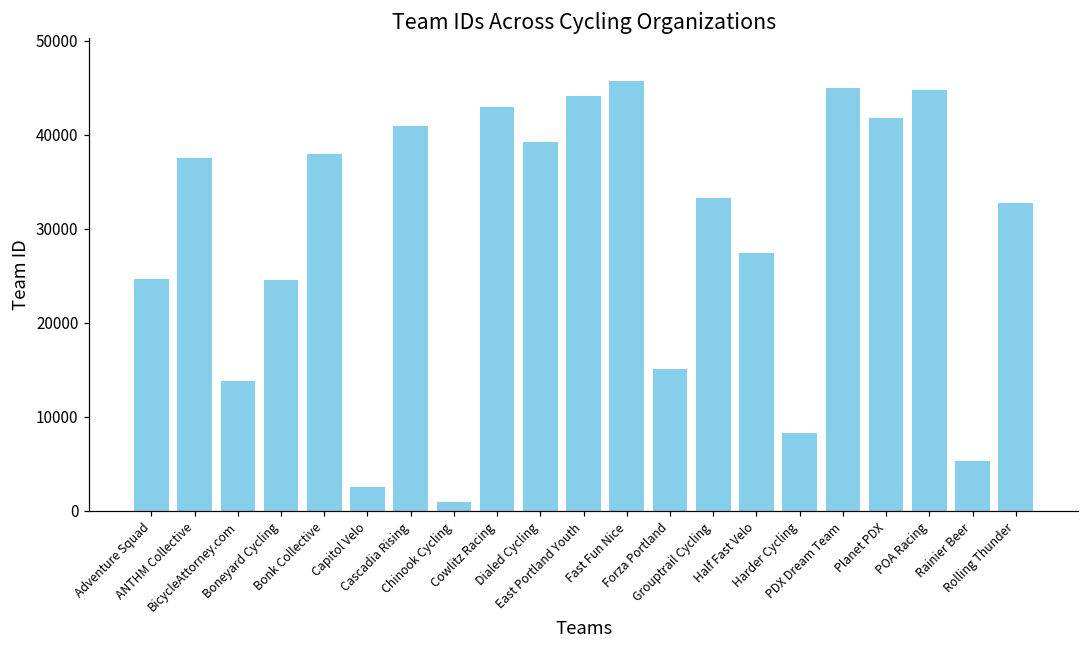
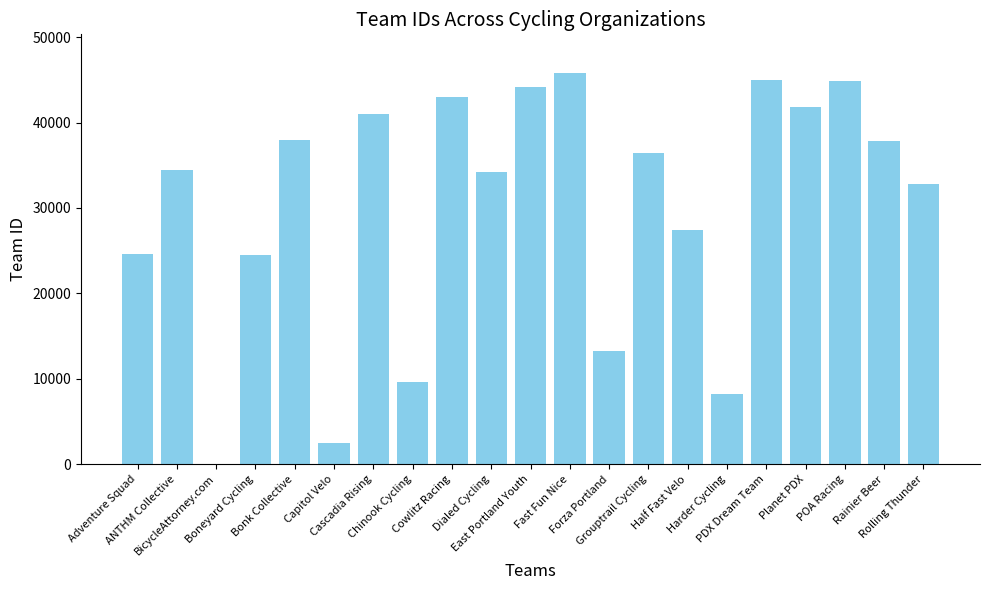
  {
    "Adventure Squad": 25000,
-   "ANTHM Collective": 38000,
-   "BicycleAttorney.com": 14000,
+   "ANTHM Collective": 34000,
+   "BicycleAttorney.com": 0,
    "Boneyard Cycling": 25000,
    "Bonk Collective": 38000,
    "Capitol Velo": 2000,
    "Cascadia Rising": 41000,
-   "Chinook Cycling": 1000,
+   "Chinook Cycling": 10000,
    "Cowlitz Racing": 43000,
-   "Dialed Cycling": 39000,
+   "Dialed Cycling": 34000,
    "East Portland Youth": 44000,
    "Fast Fun Nice": 46000,
-   "Forza Portland": 15000,
-   "Grouptrail Cycling": 33000,
+   "Forza Portland": 13000,
+   "Grouptrail Cycling": 36000,
    "Half Fast Velo": 27000,
    "Harder Cycling": 8000,
    "PDX Dream Team": 45000,
    "Planet PDX": 42000,
    "POA Racing": 45000,
-   "Rainier Beer": 5000,
+   "Rainier Beer": 38000,
    "Rolling Thunder": 33000
  }
